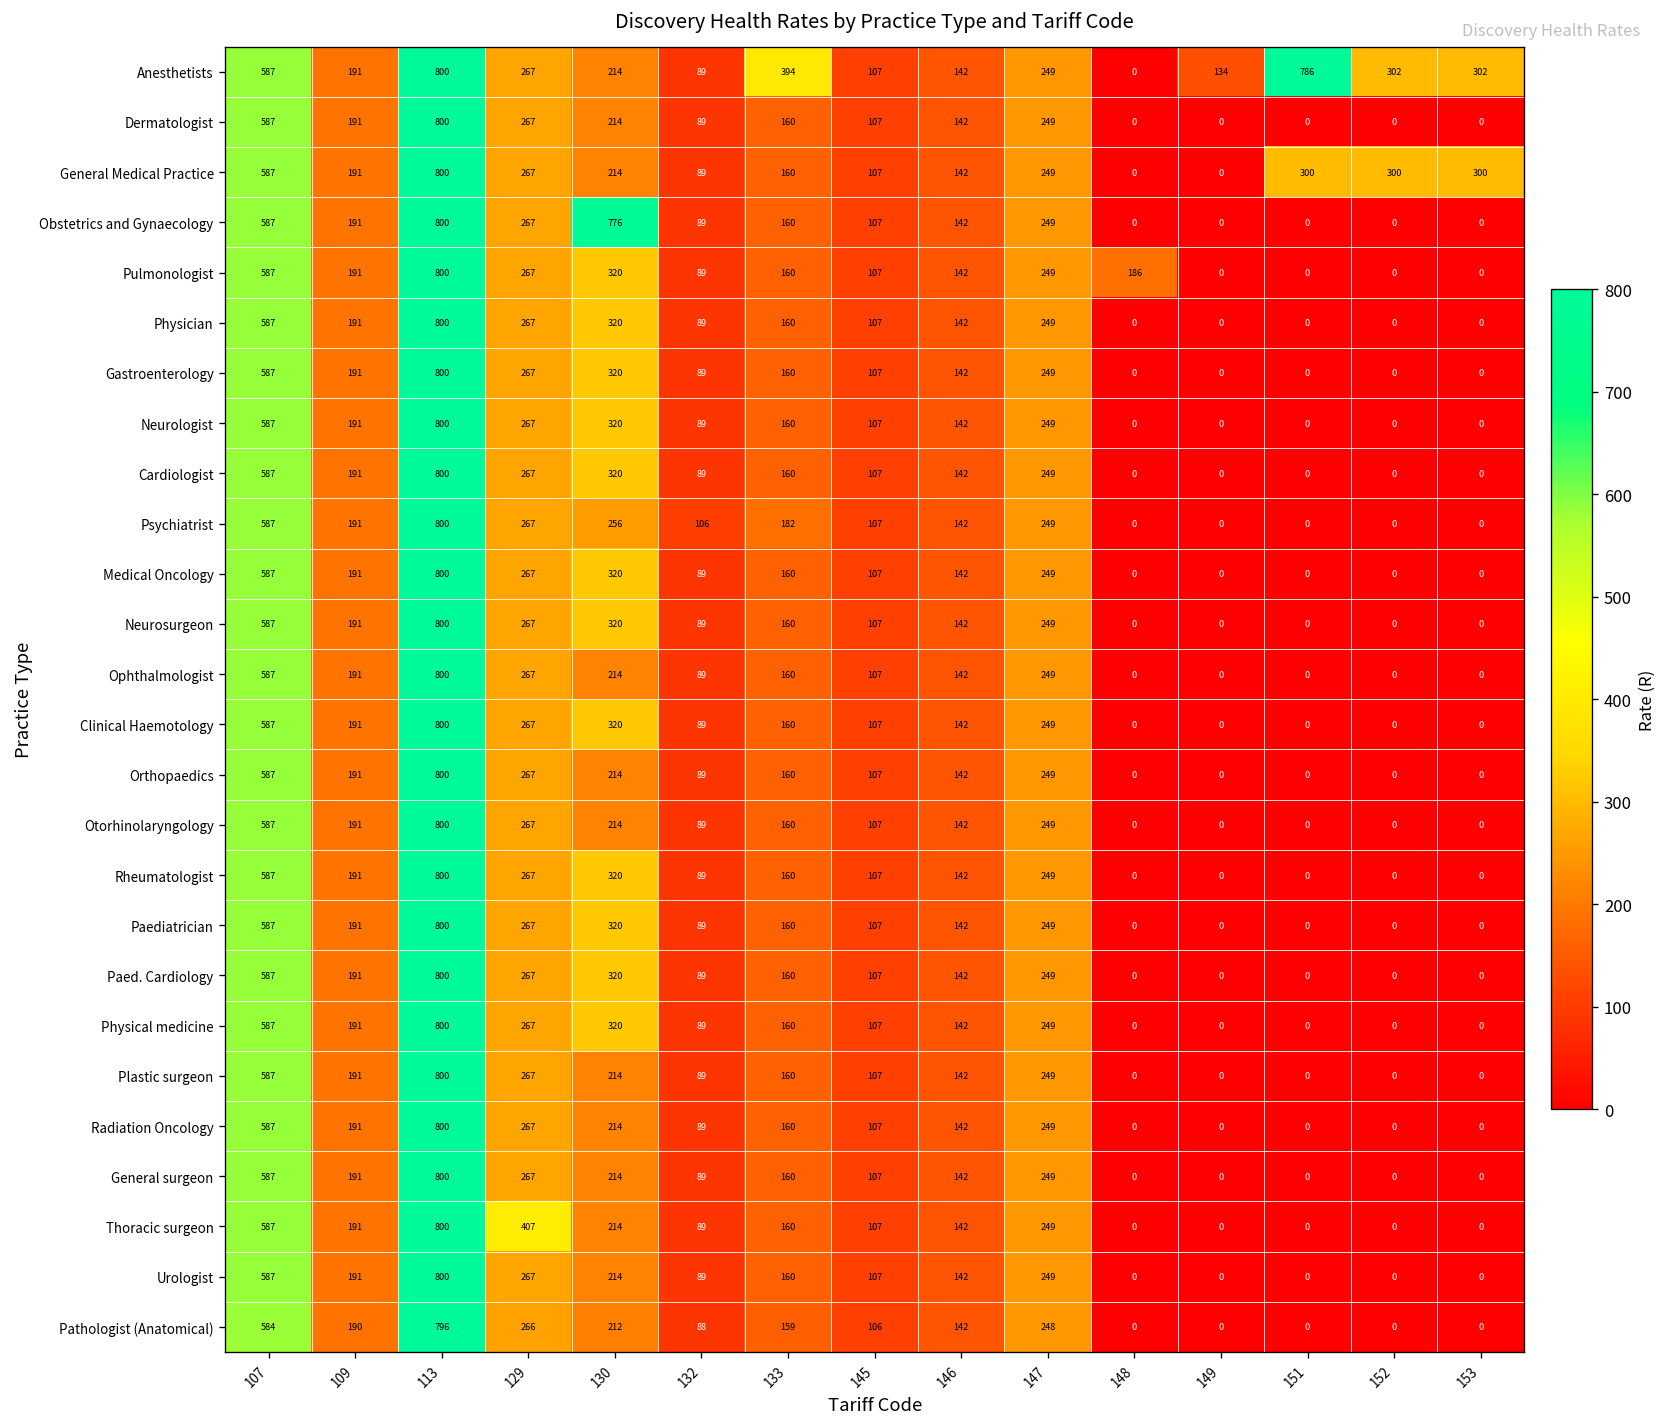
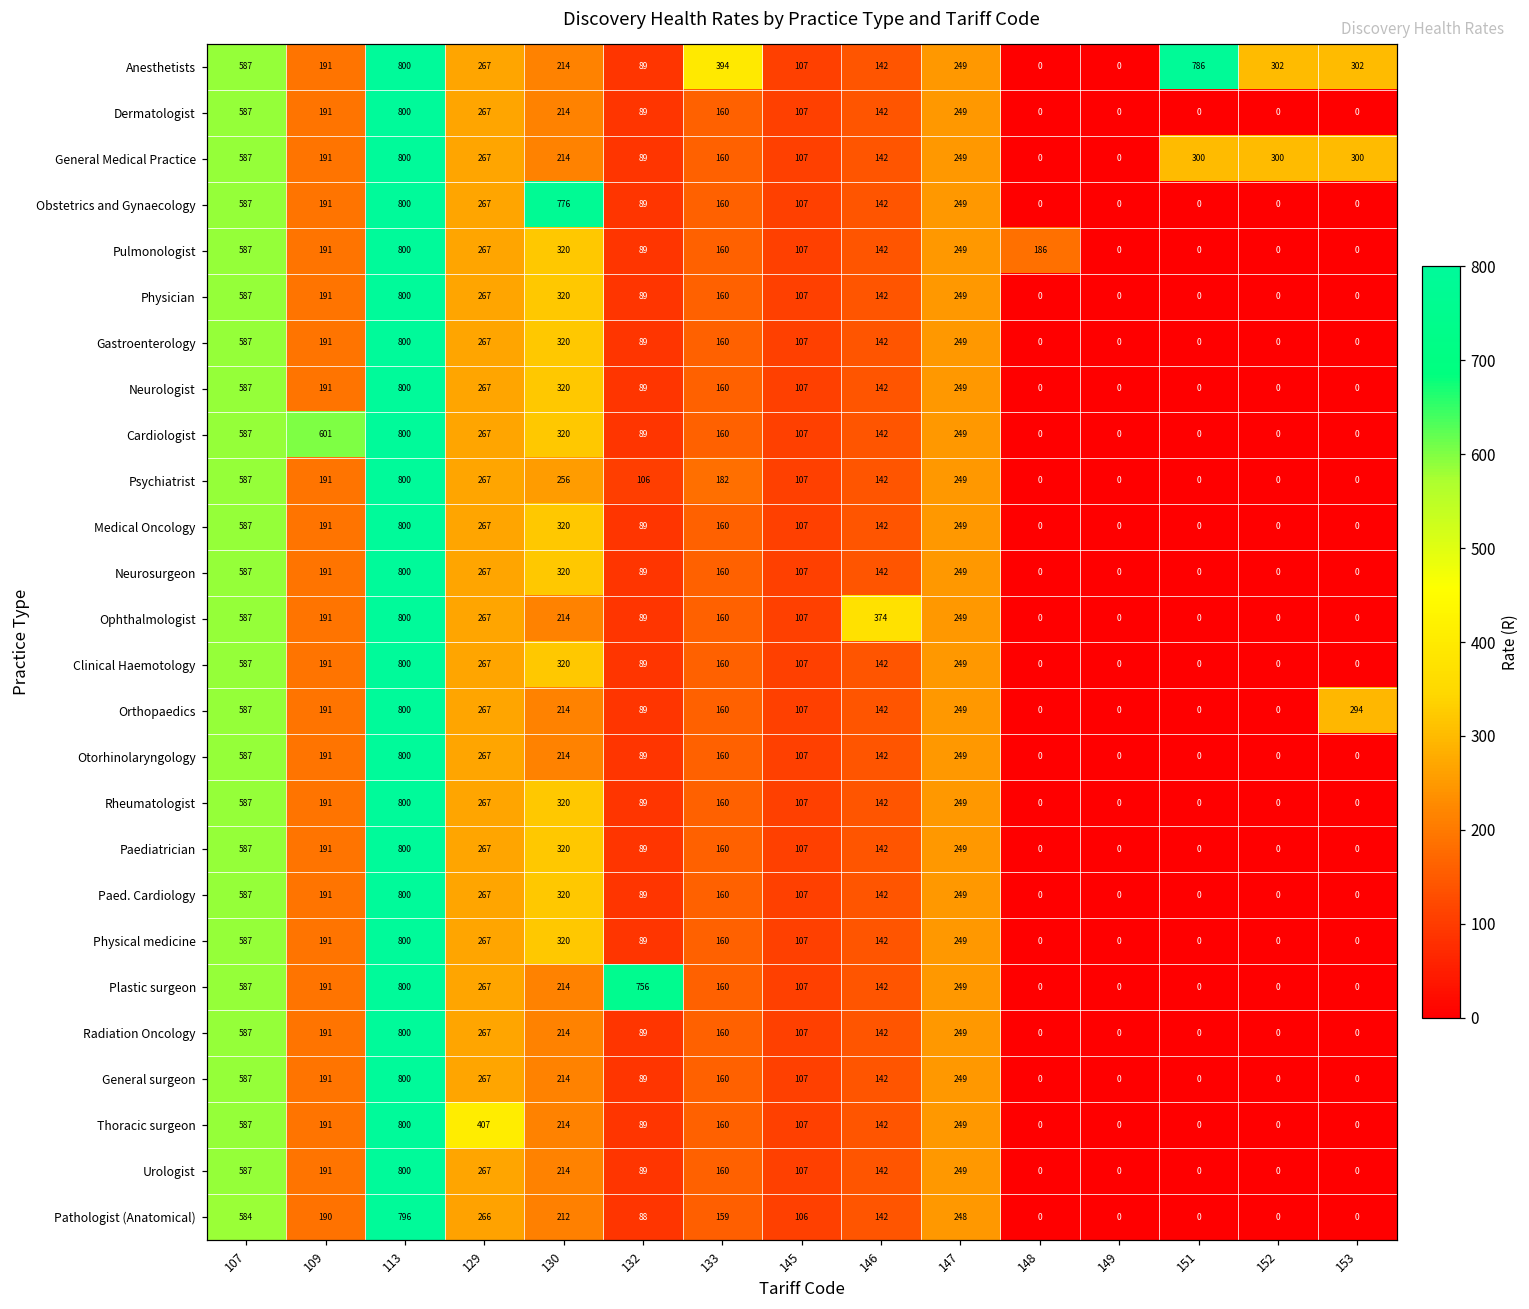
  {
    "Anesthetists": {
      "107": 587,
      "109": 191,
      "113": 800,
      "129": 267,
      "130": 214,
      "132": 89,
      "133": 394,
      "145": 107,
      "146": 142,
      "147": 249,
      "148": 0,
-     "149": 134,
+     "149": 0,
      "151": 786,
      "152": 302,
      "153": 302
    },
    "Cardiologist": {
      "107": 587,
-     "109": 191,
+     "109": 601,
      "113": 800,
      "129": 267,
      "130": 320,
      "132": 89,
      "133": 160,
      "145": 107,
      "146": 142,
      "147": 249,
      "148": 0,
      "149": 0,
      "151": 0,
      "152": 0,
      "153": 0
    },
    "Ophthalmologist": {
      "107": 587,
      "109": 191,
      "113": 800,
      "129": 267,
      "130": 214,
      "132": 89,
      "133": 160,
      "145": 107,
-     "146": 142,
+     "146": 374,
      "147": 249,
      "148": 0,
      "149": 0,
      "151": 0,
      "152": 0,
      "153": 0
    },
    "Orthopaedics": {
      "107": 587,
      "109": 191,
      "113": 800,
      "129": 267,
      "130": 214,
      "132": 89,
      "133": 160,
      "145": 107,
      "146": 142,
      "147": 249,
      "148": 0,
      "149": 0,
      "151": 0,
      "152": 0,
-     "153": 0
+     "153": 294
    },
    "Plastic surgeon": {
      "107": 587,
      "109": 191,
      "113": 800,
      "129": 267,
      "130": 214,
-     "132": 89,
+     "132": 756,
      "133": 160,
      "145": 107,
      "146": 142,
      "147": 249,
      "148": 0,
      "149": 0,
      "151": 0,
      "152": 0,
      "153": 0
    }
  }
